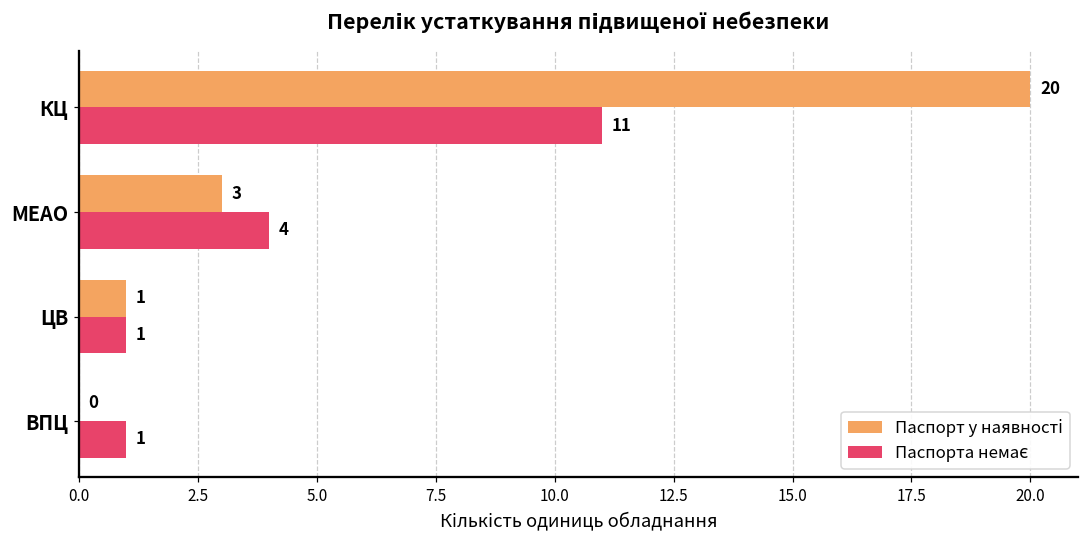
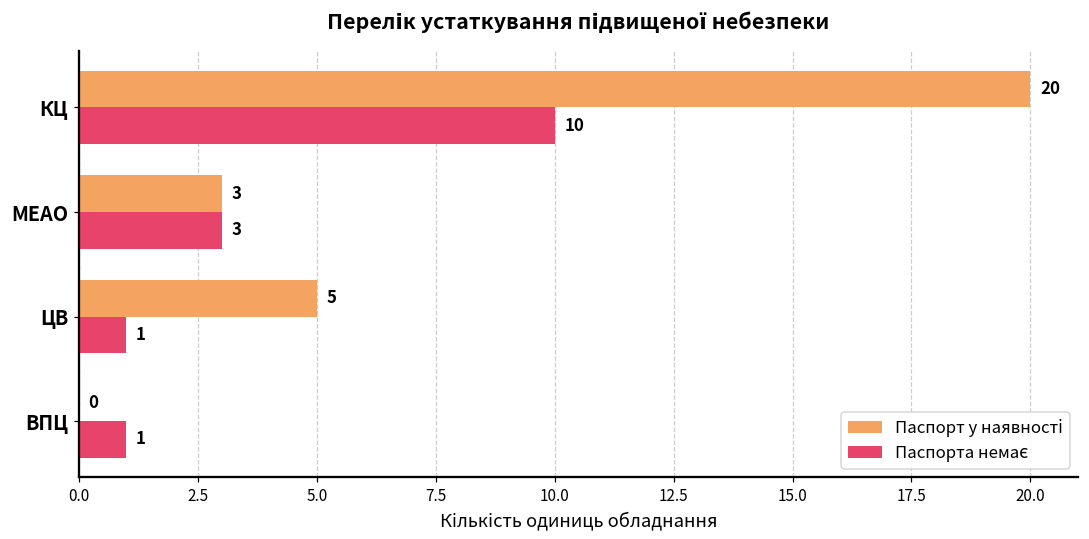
  {
    "Паспорт у наявності": {
      "КЦ": 20,
      "МЕАО": 3,
-     "ЦВ": 1,
+     "ЦВ": 5,
      "ВПЦ": 0
    },
    "Паспорта немає": {
-     "КЦ": 11,
-     "МЕАО": 4,
+     "КЦ": 10,
+     "МЕАО": 3,
      "ЦВ": 1,
      "ВПЦ": 1
    }
  }
